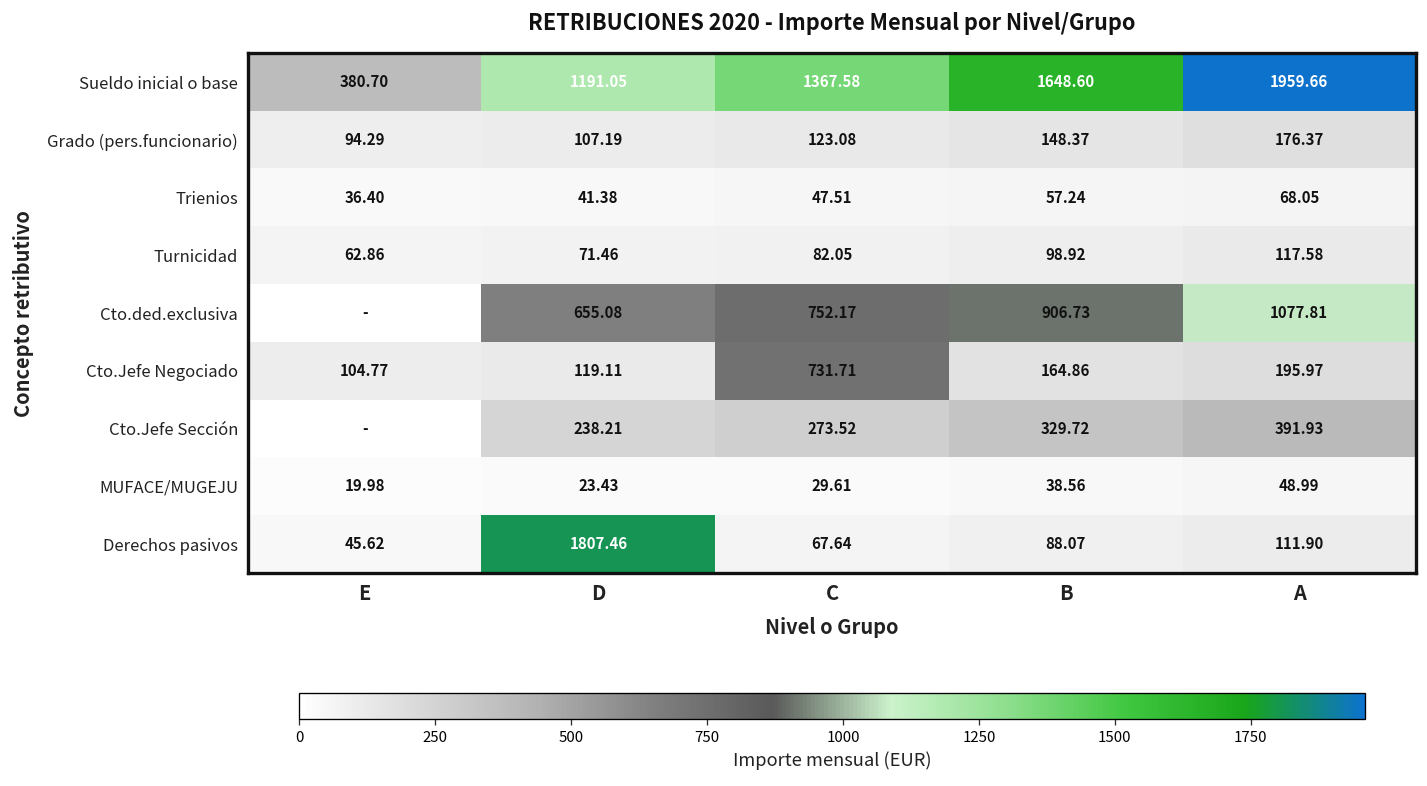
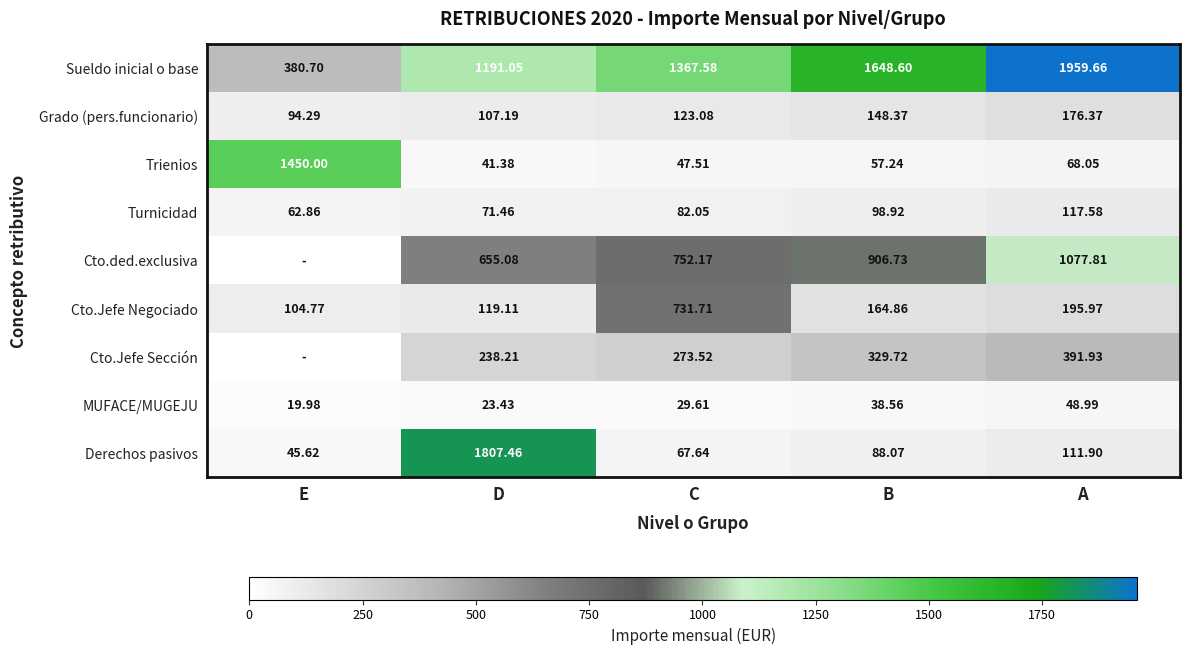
  {
    "Sueldo inicial o base": {
      "E": 380.70,
      "D": 1191.05,
      "C": 1367.58,
      "B": 1648.60,
      "A": 1959.66
    },
    "Grado (pers.funcionario)": {
      "E": 94.29,
      "D": 107.19,
      "C": 123.08,
      "B": 148.37,
      "A": 176.37
    },
    "Trienios": {
-     "E": 36.40,
+     "E": 1450.00,
      "D": 41.38,
      "C": 47.51,
      "B": 57.24,
      "A": 68.05
    },
    "Turnicidad": {
      "E": 62.86,
      "D": 71.46,
      "C": 82.05,
      "B": 98.92,
      "A": 117.58
    },
    "Cto.ded.exclusiva": {
      "D": 655.08,
      "C": 752.17,
      "B": 906.73,
      "A": 1077.81
    },
    "Cto.Jefe Negociado": {
      "E": 104.77,
      "D": 119.11,
      "C": 731.71,
      "B": 164.86,
      "A": 195.97
    },
    "Cto.Jefe Sección": {
      "D": 238.21,
      "C": 273.52,
      "B": 329.72,
      "A": 391.93
    },
    "MUFACE/MUGEJU": {
      "E": 19.98,
      "D": 23.43,
      "C": 29.61,
      "B": 38.56,
      "A": 48.99
    },
    "Derechos pasivos": {
      "E": 45.62,
      "D": 1807.46,
      "C": 67.64,
      "B": 88.07,
      "A": 111.90
    }
  }
